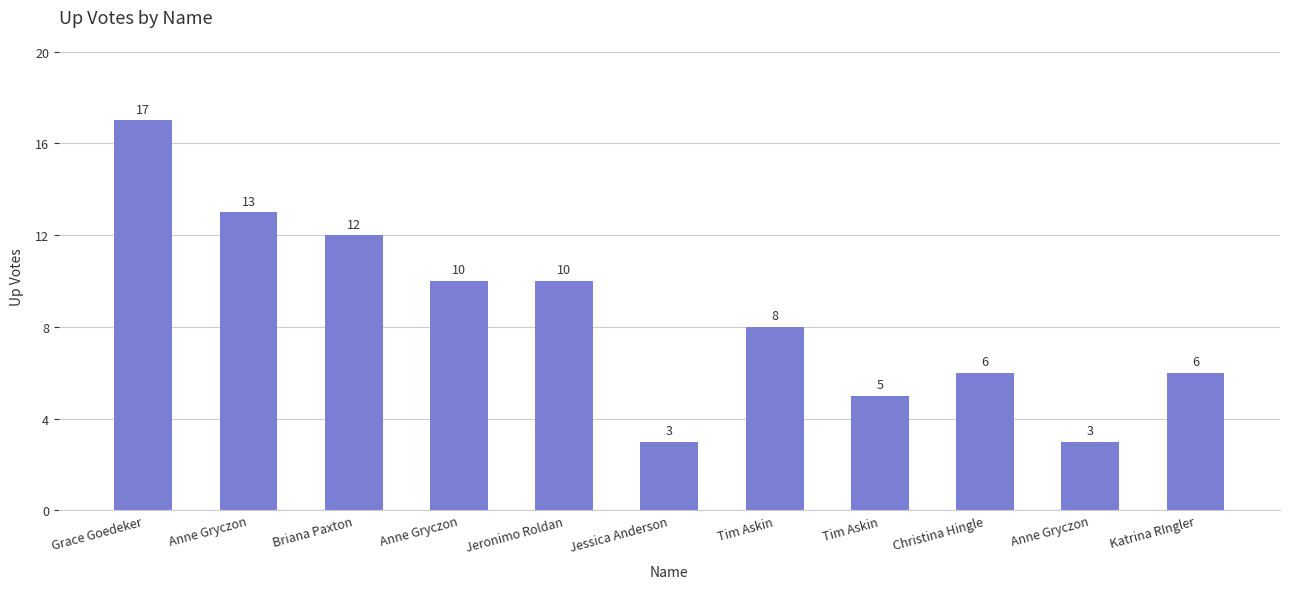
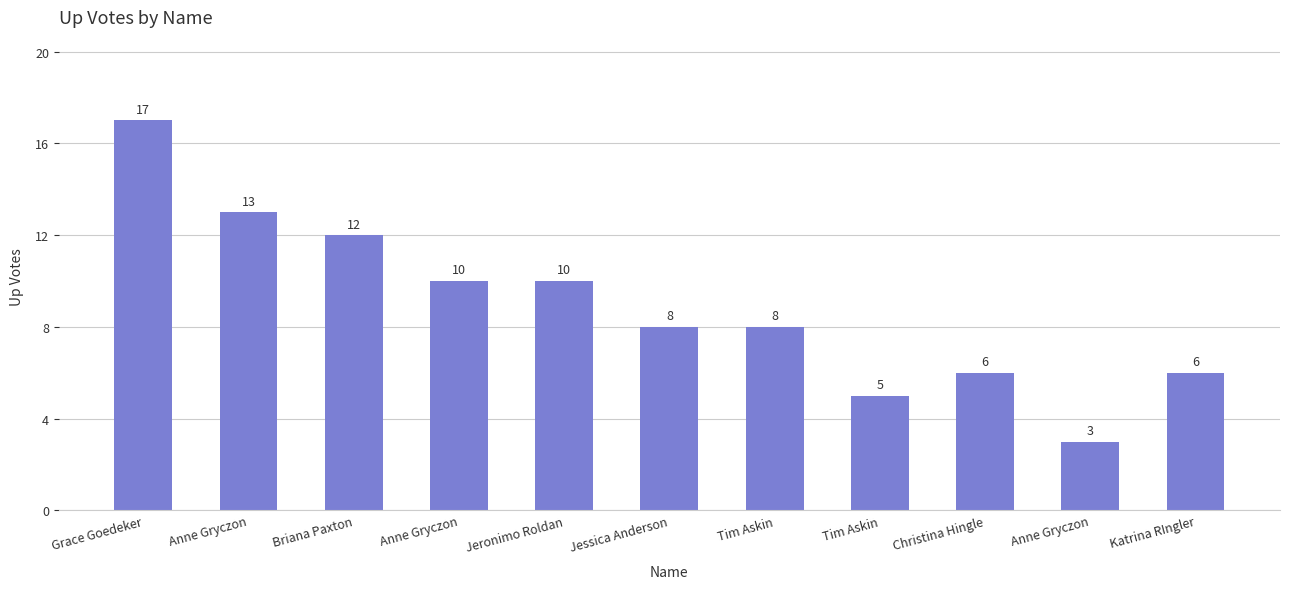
  {
    "Grace Goedeker": 17,
    "Briana Paxton": 12,
    "Jeronimo Roldan": 10,
-   "Jessica Anderson": 3,
+   "Jessica Anderson": 8,
    "Christina Hingle": 6,
    "Katrina RIngler": 6
  }
